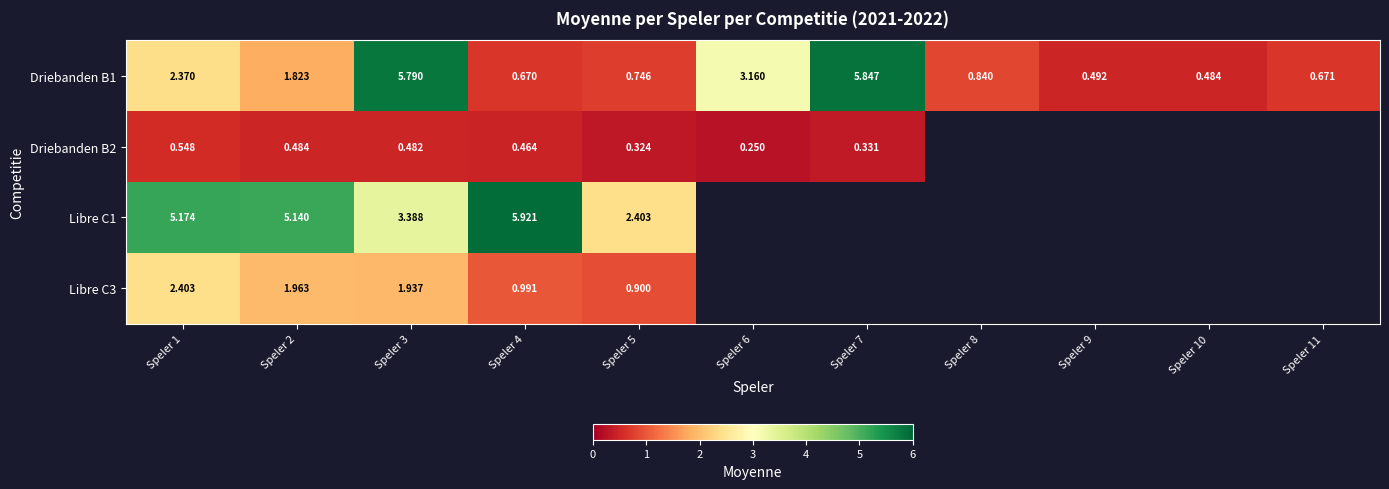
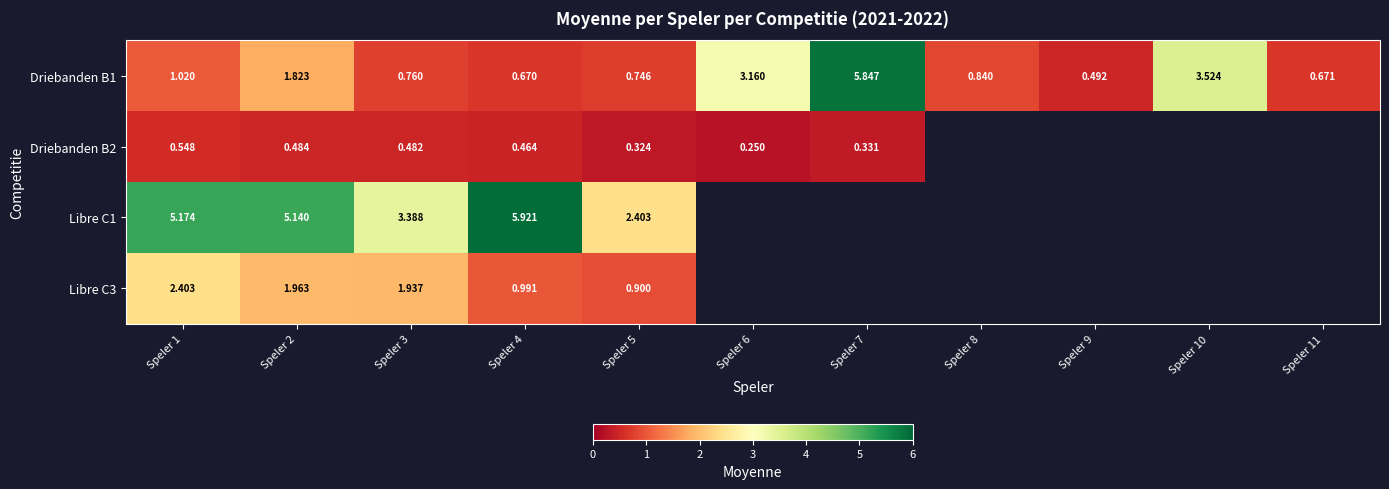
  {
    "Driebanden B1": {
-     "Speler 1": 2.370,
+     "Speler 1": 1.020,
      "Speler 2": 1.823,
-     "Speler 3": 5.790,
+     "Speler 3": 0.760,
      "Speler 4": 0.670,
      "Speler 5": 0.746,
      "Speler 6": 3.160,
      "Speler 7": 5.847,
      "Speler 8": 0.840,
      "Speler 9": 0.492,
-     "Speler 10": 0.484,
+     "Speler 10": 3.524,
      "Speler 11": 0.671
    },
    "Driebanden B2": {
      "Speler 1": 0.548,
      "Speler 2": 0.484,
      "Speler 3": 0.482,
      "Speler 4": 0.464,
      "Speler 5": 0.324,
      "Speler 6": 0.250,
      "Speler 7": 0.331
    },
    "Libre C1": {
      "Speler 1": 5.174,
      "Speler 2": 5.140,
      "Speler 3": 3.388,
      "Speler 4": 5.921,
      "Speler 5": 2.403
    },
    "Libre C3": {
      "Speler 1": 2.403,
      "Speler 2": 1.963,
      "Speler 3": 1.937,
      "Speler 4": 0.991,
      "Speler 5": 0.900
    }
  }
